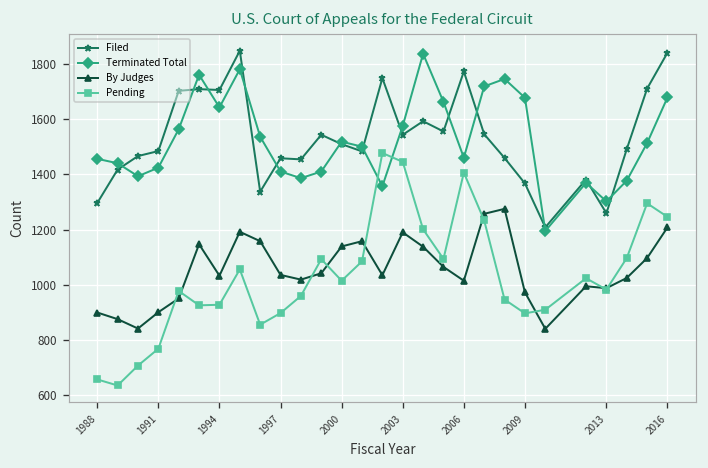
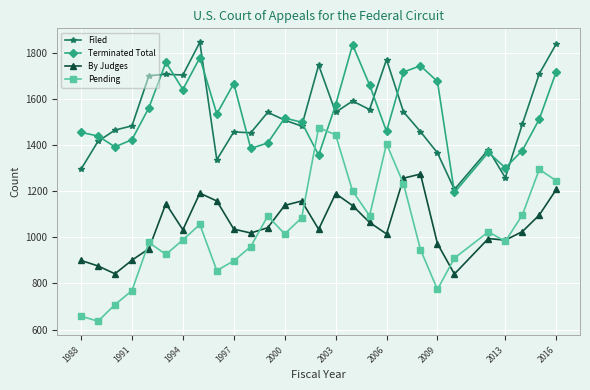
  {
    "Terminated Total": {
      "1988": 1460,
      "1991": 1420,
      "1994": 1640,
-     "1997": 1410,
+     "1997": 1670,
      "2003": 1580,
      "2006": 1460,
      "2009": 1680,
      "2013": 1300,
-     "2016": 1680
+     "2016": 1720
    },
    "Pending": {
      "1988": 660,
      "1991": 770,
-     "1994": 930,
+     "1994": 990,
      "1997": 900,
      "2000": 1020,
      "2003": 1450,
      "2006": 1410,
-     "2009": 900,
+     "2009": 770,
      "2016": 1250
    }
  }
